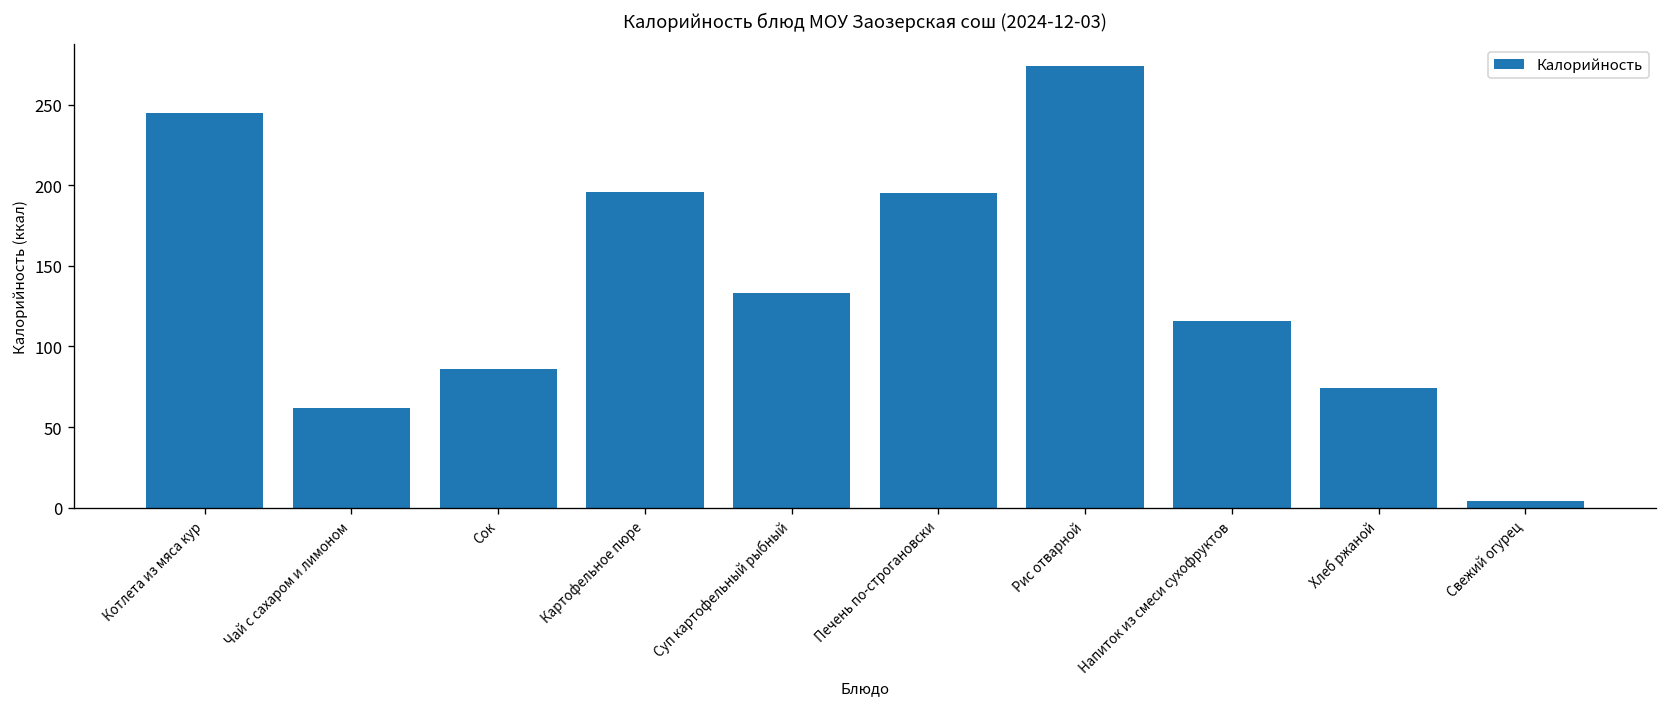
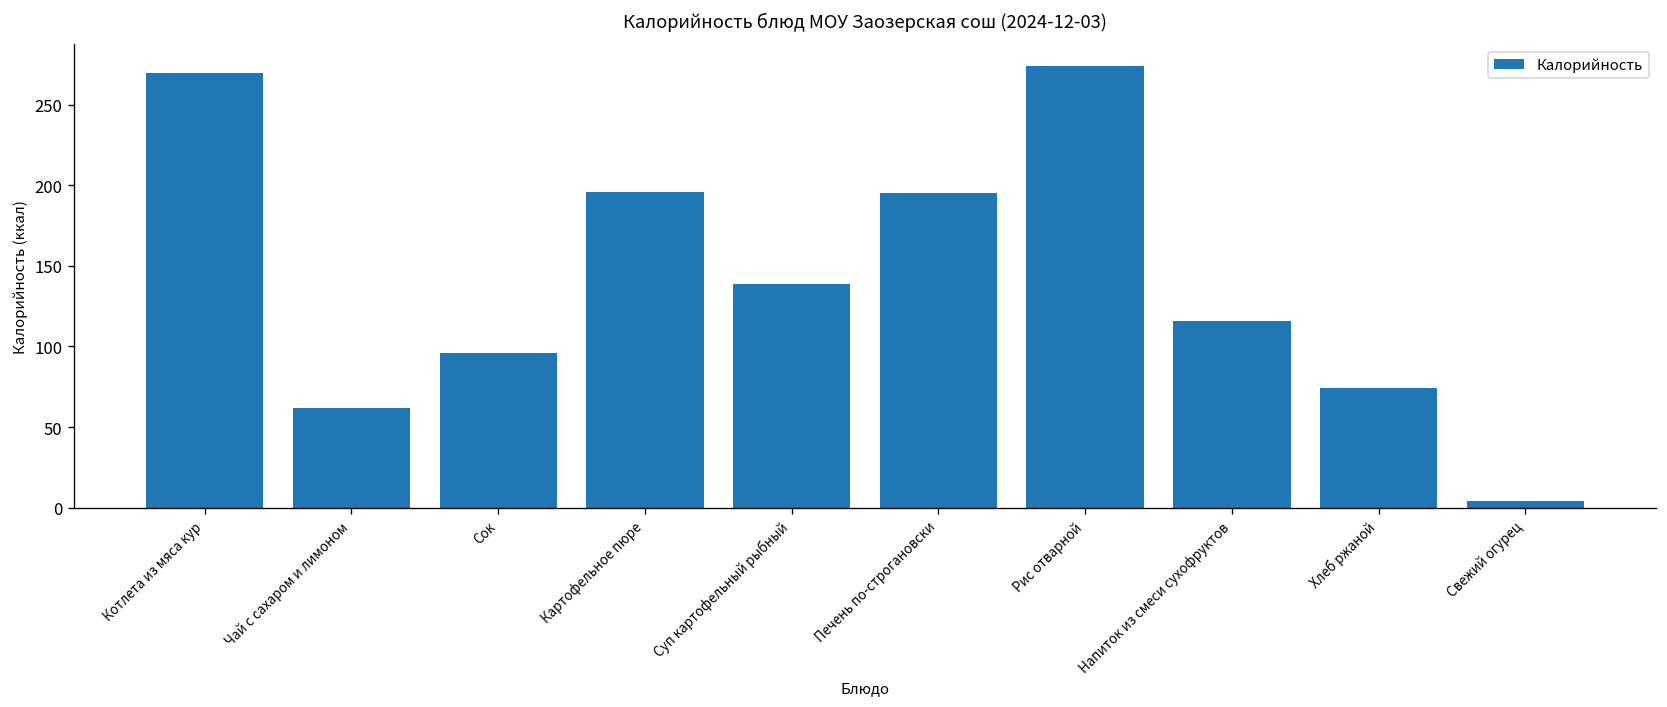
  {
-   "Котлета из мяса кур": 245,
+   "Котлета из мяса кур": 270,
    "Чай с сахаром и лимоном": 62,
-   "Сок": 86,
+   "Сок": 96,
    "Картофельное пюре": 196,
-   "Суп картофельный рыбный": 133,
+   "Суп картофельный рыбный": 139,
    "Печень по-строгановски": 195,
    "Рис отварной": 274,
    "Напиток из смеси сухофруктов": 116,
    "Хлеб ржаной": 74,
    "Свежий огурец": 4
  }
